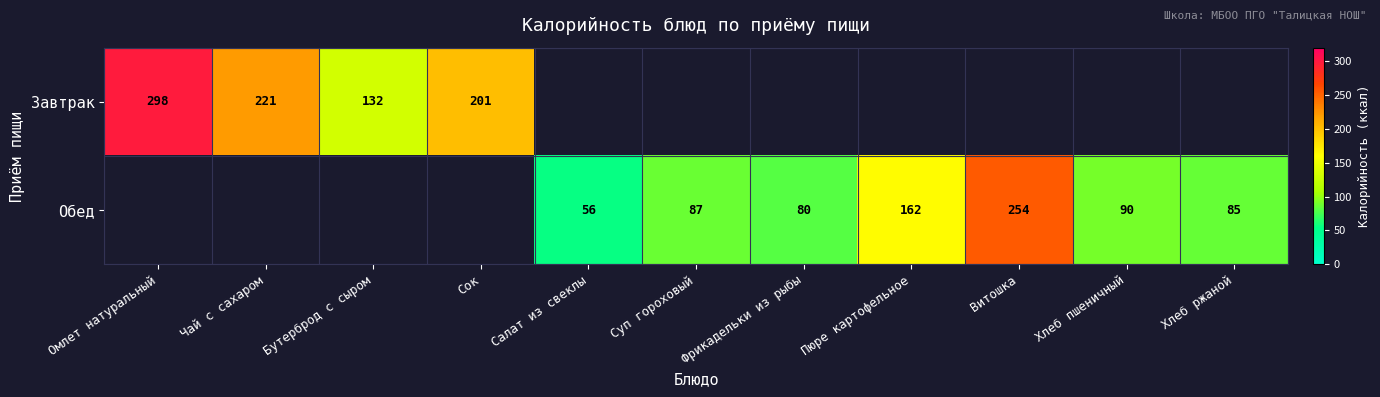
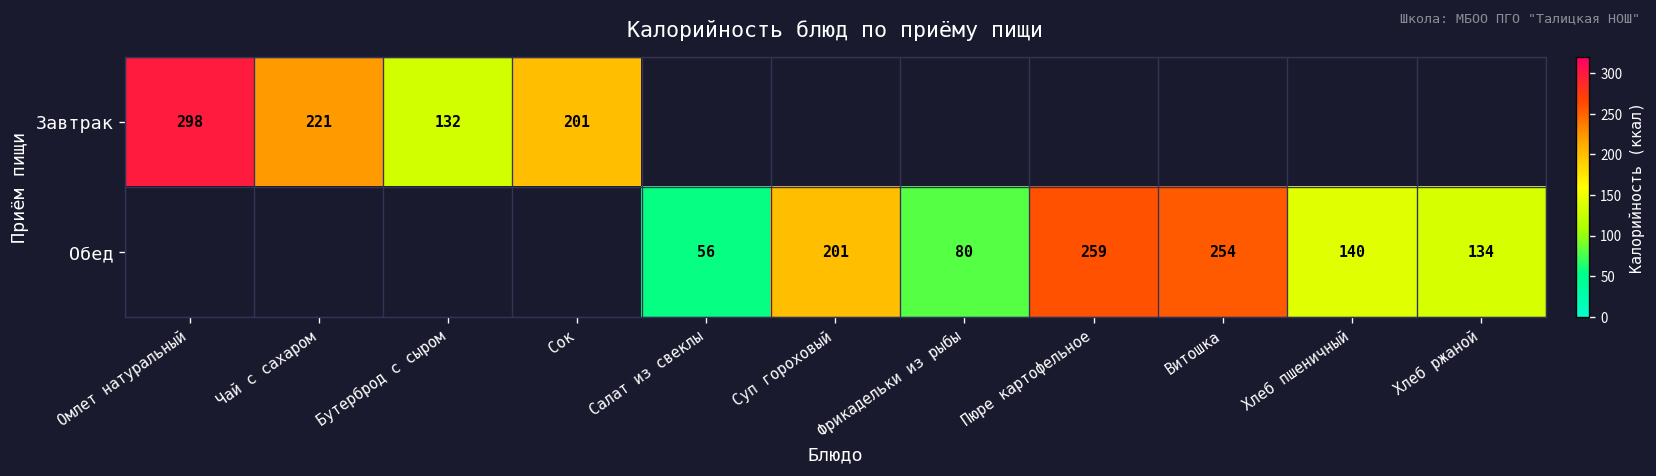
  {
    "Завтрак": {
      "Омлет натуральный": 298,
      "Чай с сахаром": 221,
      "Бутерброд с сыром": 132,
      "Сок": 201
    },
    "Обед": {
      "Салат из свеклы": 56,
-     "Суп гороховый": 87,
+     "Суп гороховый": 201,
      "Фрикадельки из рыбы": 80,
-     "Пюре картофельное": 162,
+     "Пюре картофельное": 259,
      "Витошка": 254,
-     "Хлеб пшеничный": 90,
-     "Хлеб ржаной": 85
+     "Хлеб пшеничный": 140,
+     "Хлеб ржаной": 134
    }
  }
